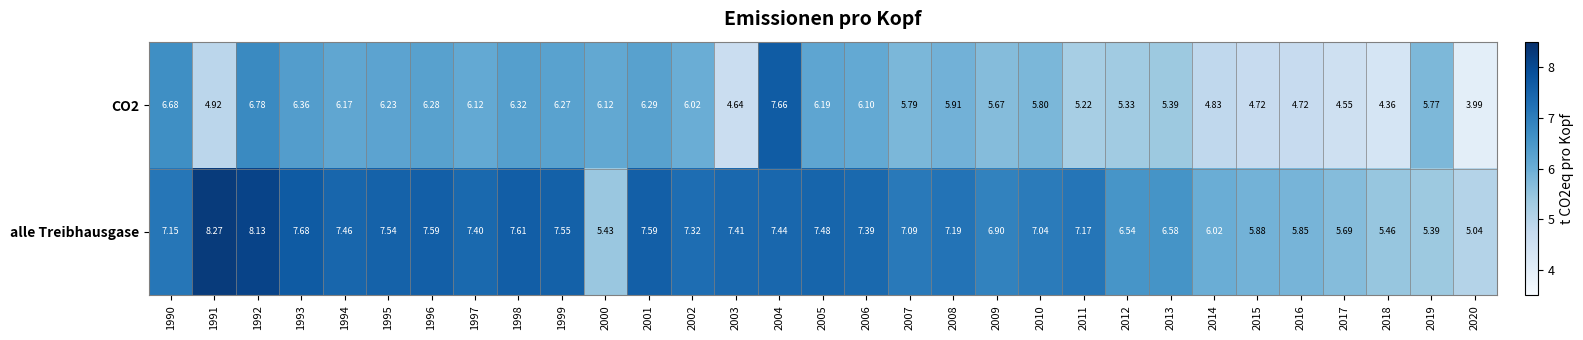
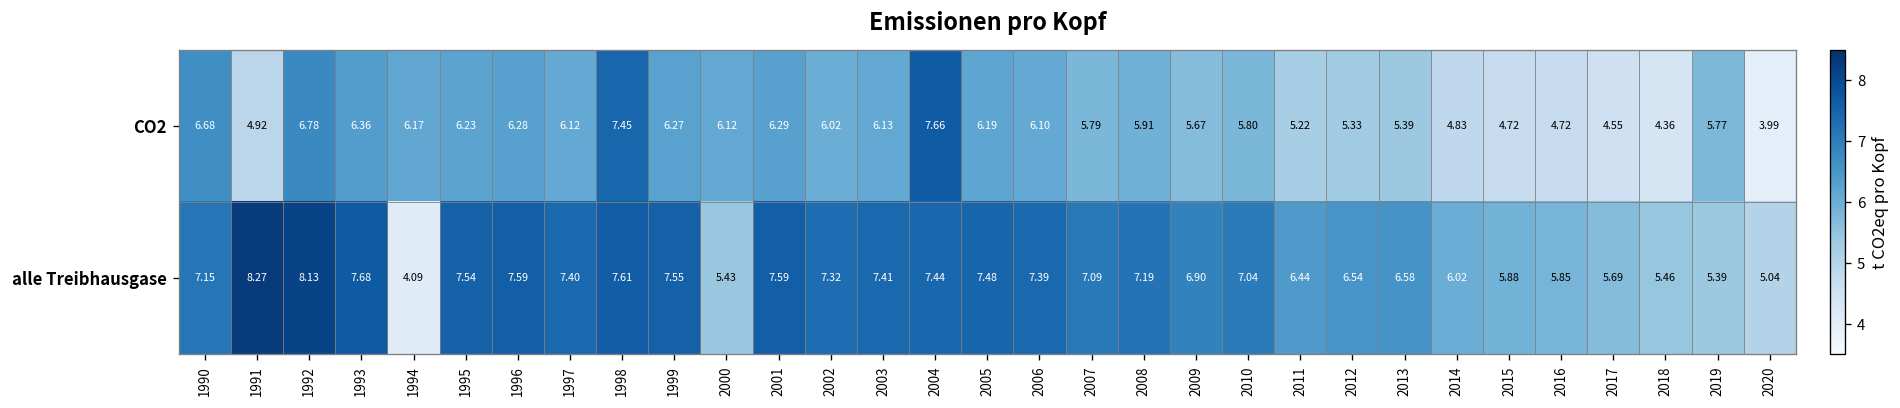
  {
    "CO2": {
      "1990": 6.68,
      "1991": 4.92,
      "1992": 6.78,
      "1993": 6.36,
      "1994": 6.17,
      "1995": 6.23,
      "1996": 6.28,
      "1997": 6.12,
-     "1998": 6.32,
+     "1998": 7.45,
      "1999": 6.27,
      "2000": 6.12,
      "2001": 6.29,
      "2002": 6.02,
-     "2003": 4.64,
+     "2003": 6.13,
      "2004": 7.66,
      "2005": 6.19,
      "2006": 6.10,
      "2007": 5.79,
      "2008": 5.91,
      "2009": 5.67,
      "2010": 5.80,
      "2011": 5.22,
      "2012": 5.33,
      "2013": 5.39,
      "2014": 4.83,
      "2015": 4.72,
      "2016": 4.72,
      "2017": 4.55,
      "2018": 4.36,
      "2019": 5.77,
      "2020": 3.99
    },
    "alle Treibhausgase": {
      "1990": 7.15,
      "1991": 8.27,
      "1992": 8.13,
      "1993": 7.68,
-     "1994": 7.46,
+     "1994": 4.09,
      "1995": 7.54,
      "1996": 7.59,
      "1997": 7.40,
      "1998": 7.61,
      "1999": 7.55,
      "2000": 5.43,
      "2001": 7.59,
      "2002": 7.32,
      "2003": 7.41,
      "2004": 7.44,
      "2005": 7.48,
      "2006": 7.39,
      "2007": 7.09,
      "2008": 7.19,
      "2009": 6.90,
      "2010": 7.04,
-     "2011": 7.17,
+     "2011": 6.44,
      "2012": 6.54,
      "2013": 6.58,
      "2014": 6.02,
      "2015": 5.88,
      "2016": 5.85,
      "2017": 5.69,
      "2018": 5.46,
      "2019": 5.39,
      "2020": 5.04
    }
  }
